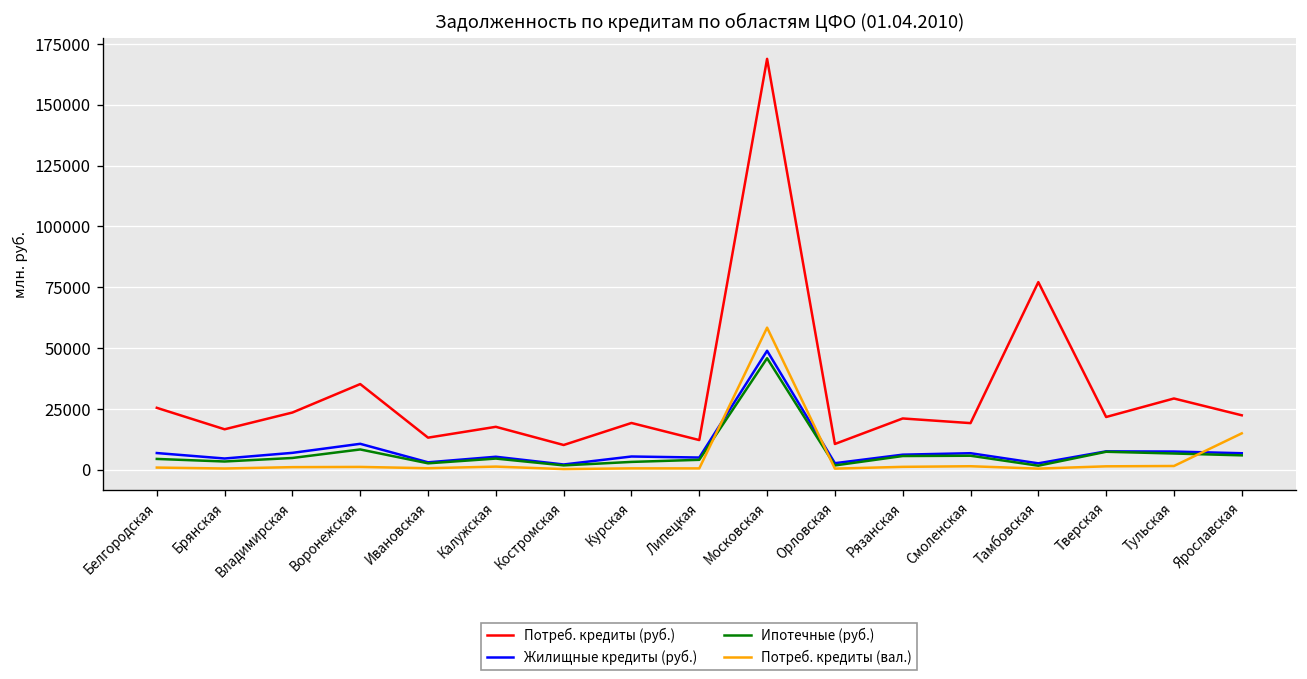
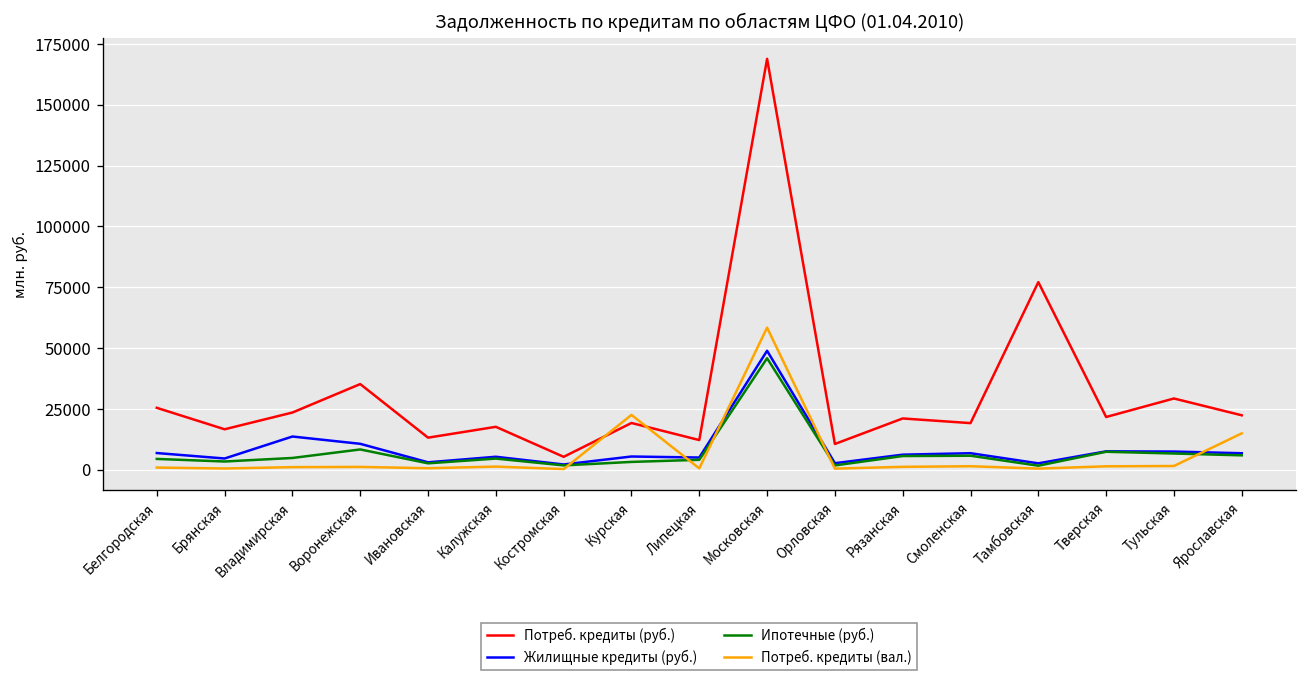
  {
    "Потреб. кредиты (руб.)": {
      "Белгородская": 25000,
      "Брянская": 17000,
      "Владимирская": 24000,
      "Воронежская": 35000,
      "Ивановская": 13000,
      "Калужская": 18000,
-     "Костромская": 10000,
+     "Костромская": 5000,
      "Курская": 19000,
      "Липецкая": 12000,
      "Московская": 169000,
      "Орловская": 11000,
      "Рязанская": 21000,
      "Смоленская": 19000,
      "Тамбовская": 77000,
      "Тверская": 22000,
      "Тульская": 29000,
      "Ярославская": 22000
    },
    "Жилищные кредиты (руб.)": {
      "Белгородская": 7000,
-     "Владимирская": 7000,
+     "Владимирская": 14000,
      "Воронежская": 11000,
      "Курская": 5000,
      "Московская": 49000
    },
    "Ипотечные (руб.)": {
      "Белгородская": 4000,
      "Владимирская": 5000,
      "Воронежская": 8000,
      "Курская": 3000,
      "Московская": 46000
    },
    "Потреб. кредиты (вал.)": {
      "Белгородская": 1000,
      "Брянская": 1000,
      "Владимирская": 1000,
      "Воронежская": 1000,
      "Ивановская": 1000,
      "Калужская": 1000,
      "Костромская": 0,
-     "Курская": 1000,
+     "Курская": 23000,
      "Липецкая": 1000,
      "Московская": 58000,
      "Орловская": 0,
      "Рязанская": 1000,
      "Смоленская": 1000,
      "Тверская": 1000,
      "Тульская": 2000,
      "Ярославская": 15000
    }
  }
